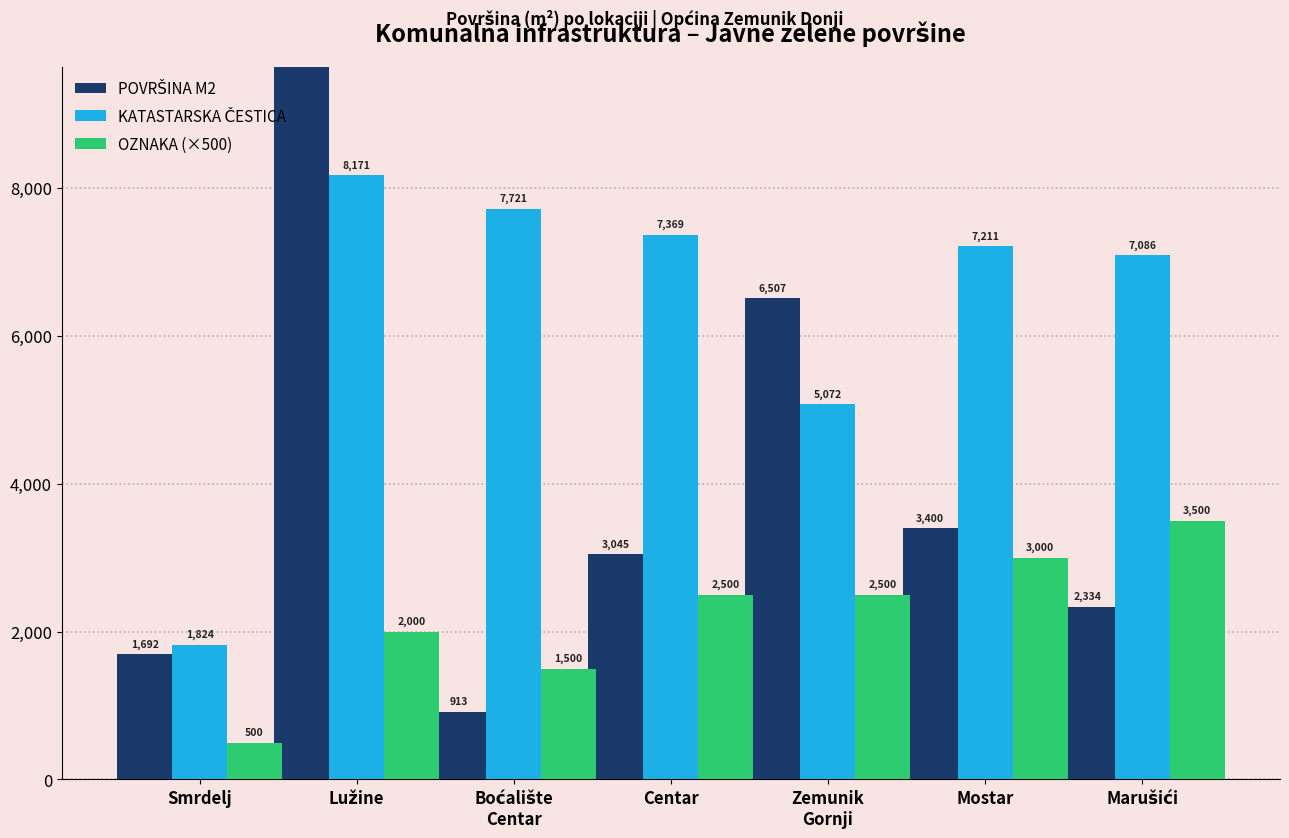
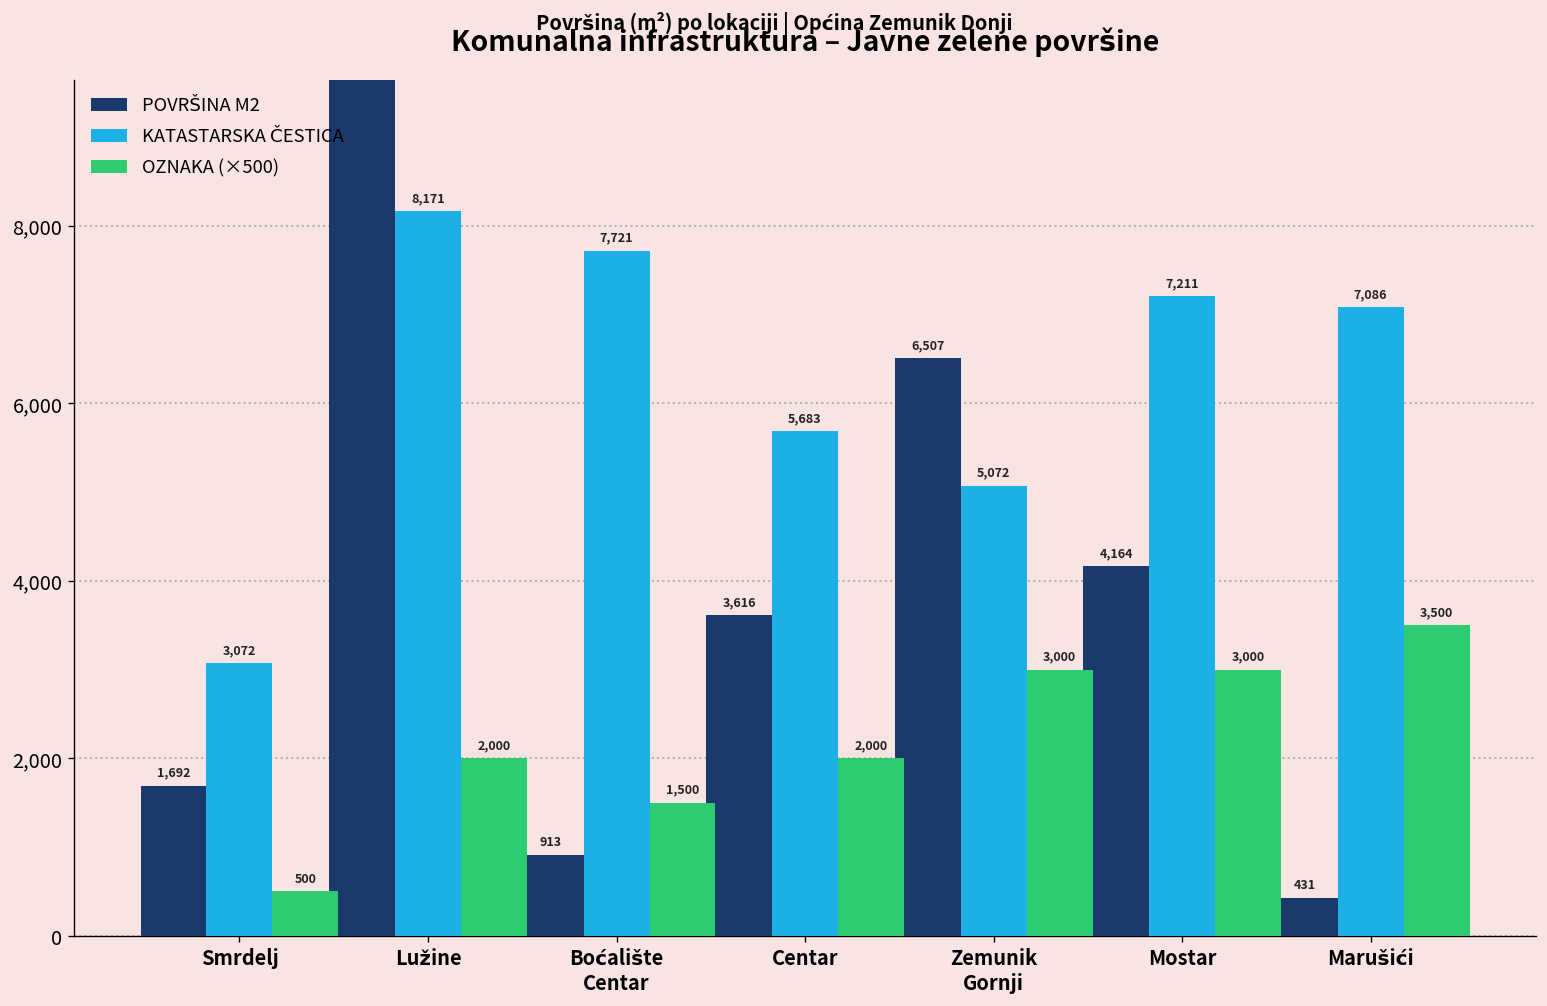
  {
    "POVRŠINA M2": {
      "Smrdelj": "1,692",
      "Boćalište Centar": "913",
-     "Centar": "3,045",
+     "Centar": "3,616",
      "Zemunik Gornji": "6,507",
-     "Mostar": "3,400",
-     "Marušići": "2,334"
+     "Mostar": "4,164",
+     "Marušići": "431"
    },
    "KATASTARSKA ČESTICA": {
-     "Smrdelj": "1,824",
+     "Smrdelj": "3,072",
      "Lužine": "8,171",
      "Boćalište Centar": "7,721",
-     "Centar": "7,369",
+     "Centar": "5,683",
      "Zemunik Gornji": "5,072",
      "Mostar": "7,211",
      "Marušići": "7,086"
    },
    "OZNAKA (×500)": {
      "Smrdelj": "500",
      "Lužine": "2,000",
      "Boćalište Centar": "1,500",
-     "Centar": "2,500",
-     "Zemunik Gornji": "2,500",
+     "Centar": "2,000",
+     "Zemunik Gornji": "3,000",
      "Mostar": "3,000",
      "Marušići": "3,500"
    }
  }
